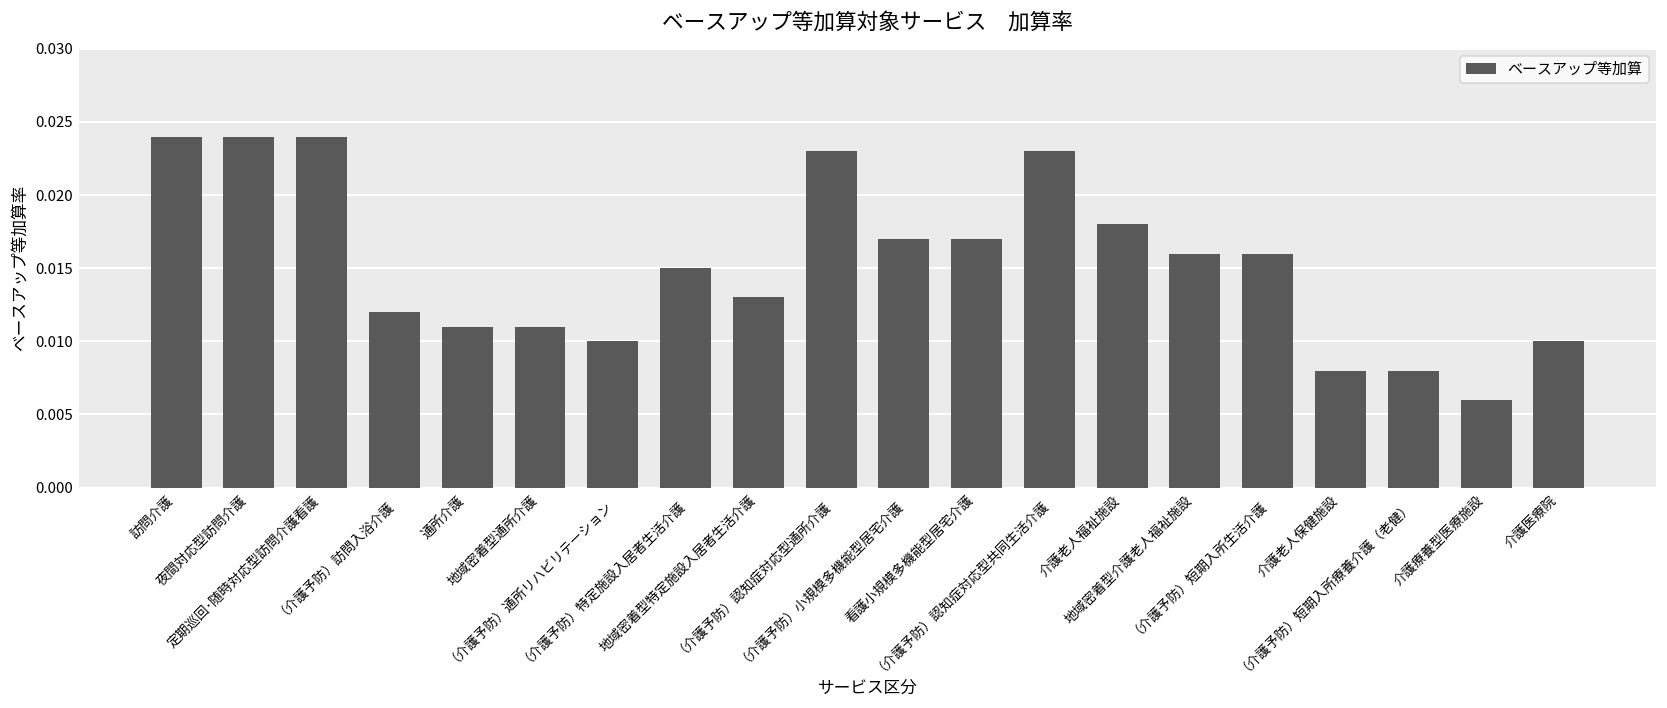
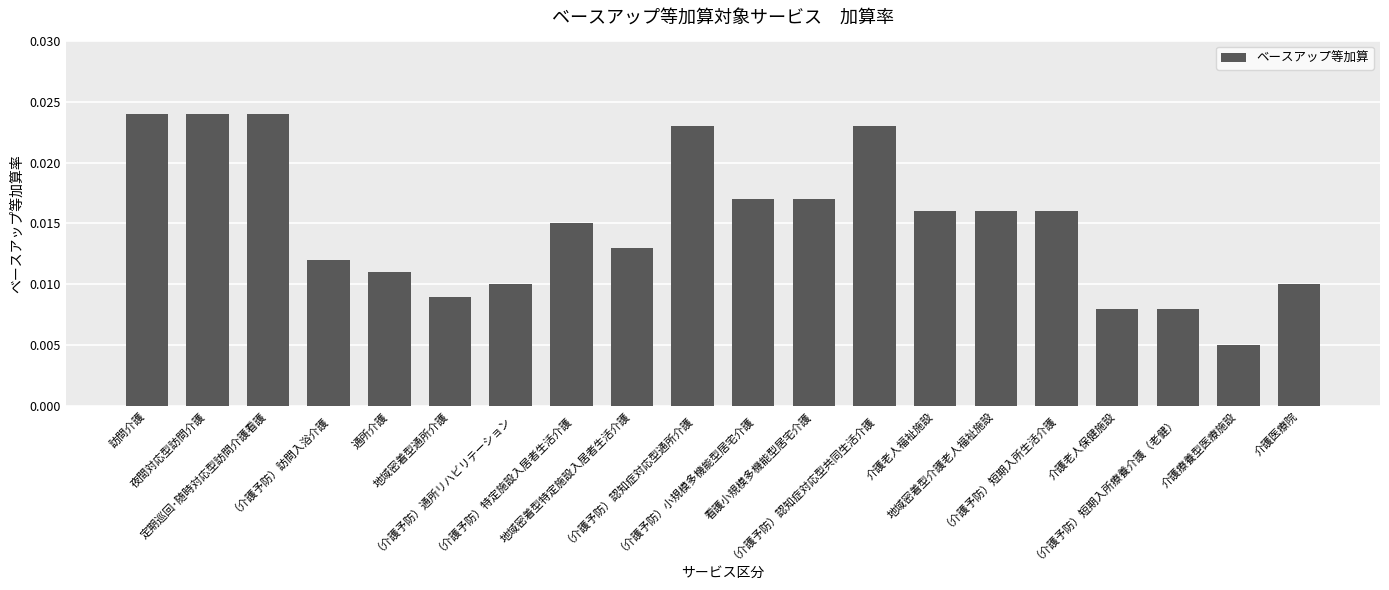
  {
    "訪問介護": 0.024,
    "夜間対応型訪問介護": 0.024,
    "定期巡回･随時対応型訪問介護看護": 0.024,
    "（介護予防）訪問入浴介護": 0.012,
    "通所介護": 0.011,
-   "地域密着型通所介護": 0.011,
+   "地域密着型通所介護": 0.009,
    "（介護予防）通所リハビリテーション": 0.010,
    "（介護予防）特定施設入居者生活介護": 0.015,
    "地域密着型特定施設入居者生活介護": 0.013,
    "（介護予防）認知症対応型通所介護": 0.023,
    "（介護予防）小規模多機能型居宅介護": 0.017,
    "看護小規模多機能型居宅介護": 0.017,
    "（介護予防）認知症対応型共同生活介護": 0.023,
-   "介護老人福祉施設": 0.018,
+   "介護老人福祉施設": 0.016,
    "地域密着型介護老人福祉施設": 0.016,
    "（介護予防）短期入所生活介護": 0.016,
    "介護老人保健施設": 0.008,
    "（介護予防）短期入所療養介護（老健）": 0.008,
-   "介護療養型医療施設": 0.006,
+   "介護療養型医療施設": 0.005,
    "介護医療院": 0.010
  }
